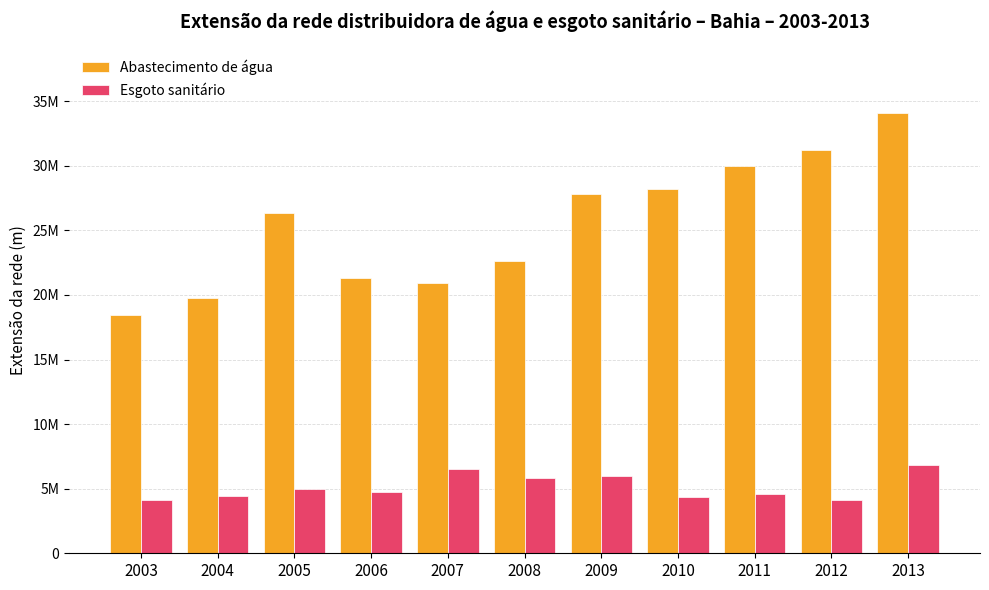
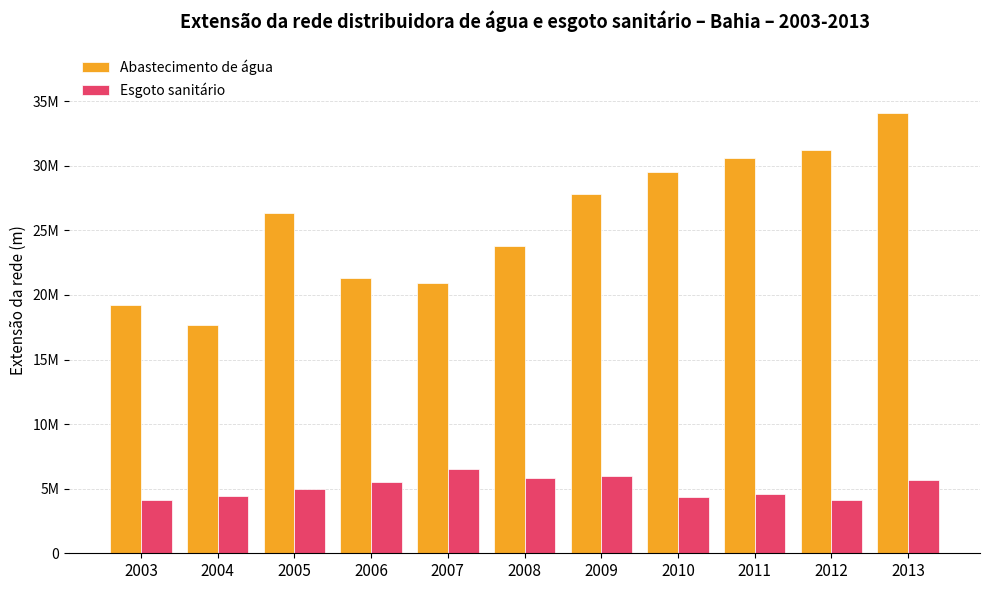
  {
    "Abastecimento de água": {
-     "2003": 18400000,
-     "2004": 19800000,
+     "2003": 19200000,
+     "2004": 17700000,
      "2005": 26300000,
      "2006": 21300000,
      "2007": 20900000,
-     "2008": 22600000,
+     "2008": 23800000,
      "2009": 27800000,
-     "2010": 28200000,
-     "2011": 30000000,
+     "2010": 29500000,
+     "2011": 30600000,
      "2012": 31200000,
      "2013": 34100000
    },
    "Esgoto sanitário": {
      "2003": 4100000,
      "2004": 4500000,
      "2005": 5000000,
-     "2006": 4800000,
+     "2006": 5500000,
      "2007": 6600000,
      "2008": 5800000,
      "2009": 6000000,
      "2010": 4300000,
      "2011": 4600000,
      "2012": 4200000,
-     "2013": 6800000
+     "2013": 5600000
    }
  }
